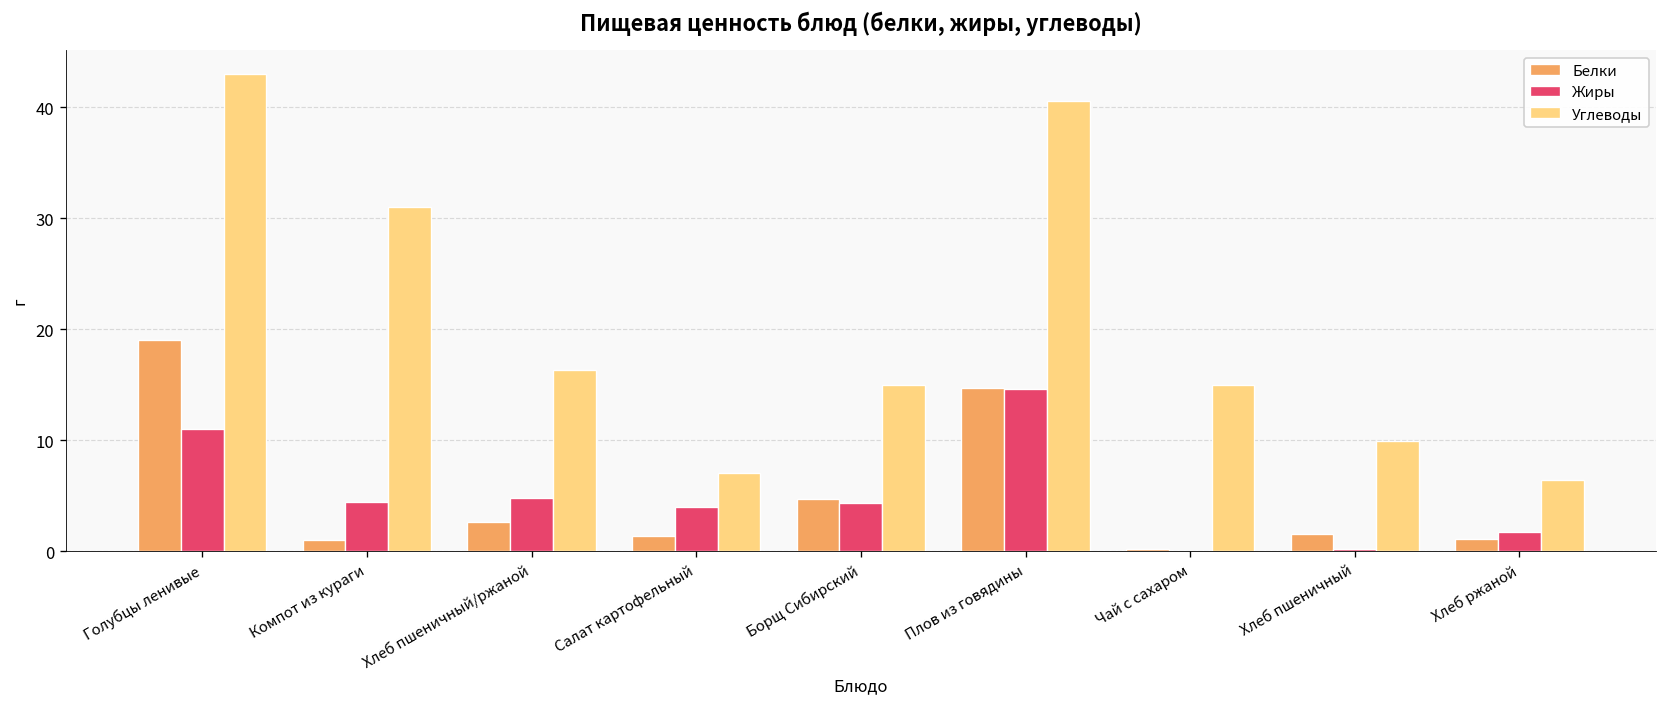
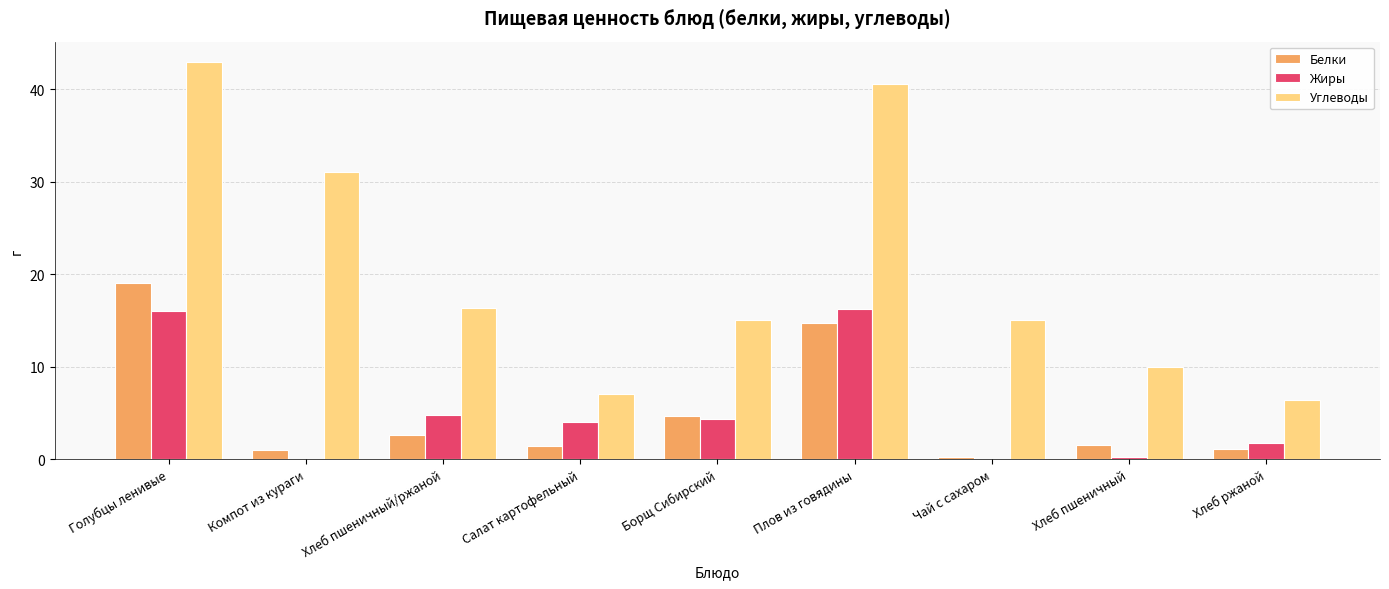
  {
    "Жиры": {
-     "Голубцы ленивые": 11,
-     "Компот из кураги": 4,
+     "Голубцы ленивые": 16,
+     "Компот из кураги": 0,
      "Хлеб пшеничный/ржаной": 5,
      "Салат картофельный": 4,
      "Борщ Сибирский": 4,
-     "Плов из говядины": 15,
+     "Плов из говядины": 16,
      "Хлеб ржаной": 2
    }
  }
